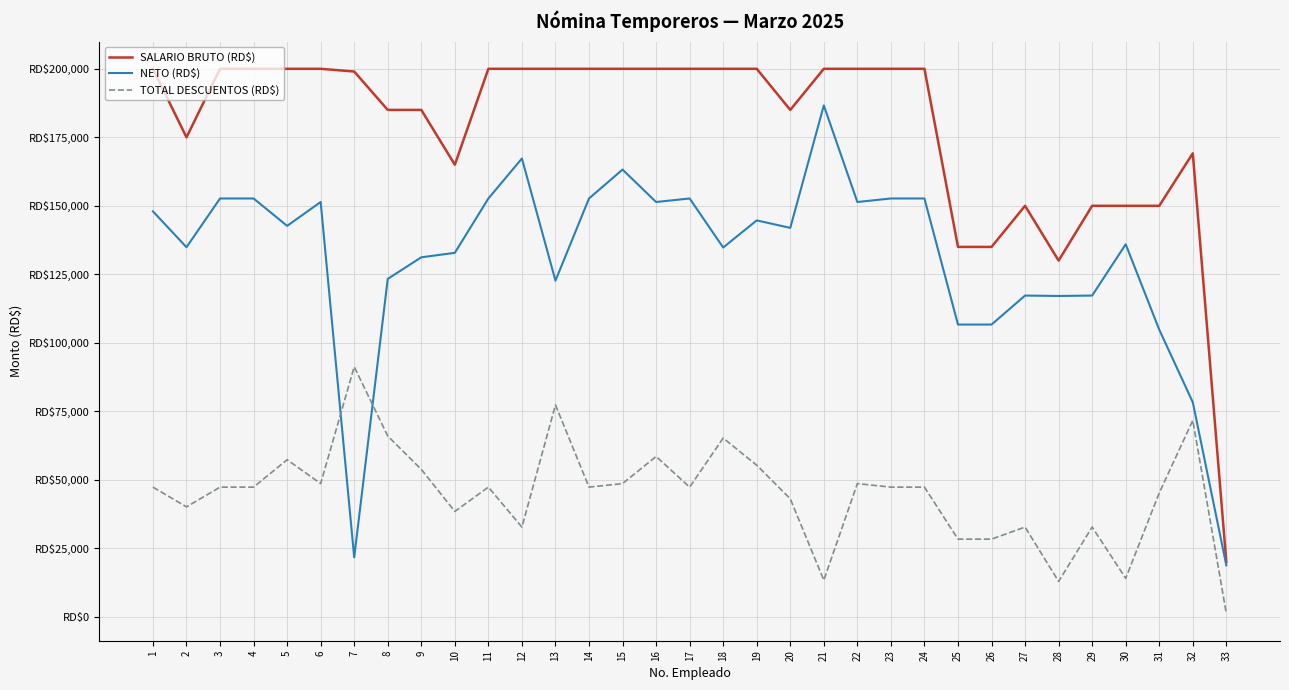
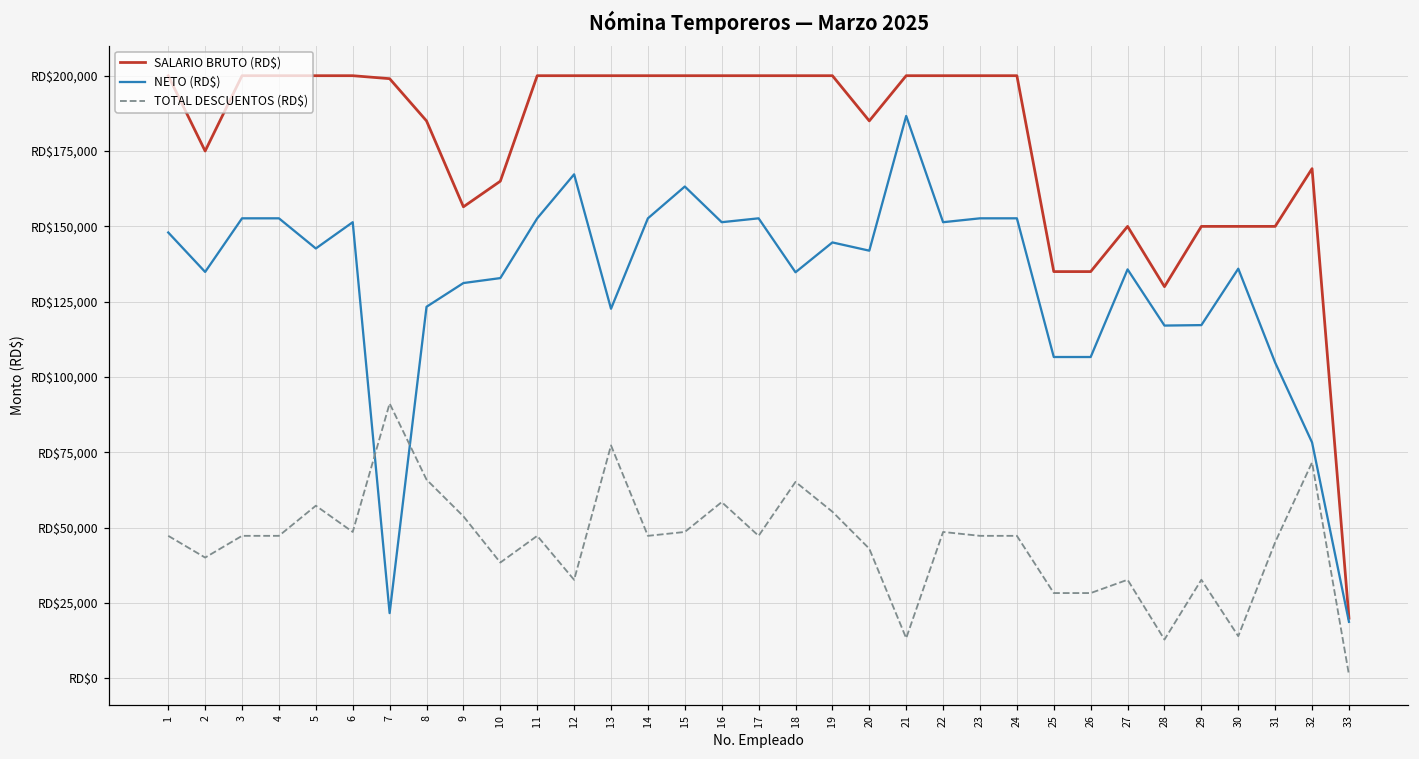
  {
    "SALARIO BRUTO (RD$)": {
      "2": "RD$175,000",
      "5": "RD$200,000",
      "6": "RD$200,000",
      "7": "RD$199,000",
      "8": "RD$185,000",
-     "9": "RD$185,000",
+     "9": "RD$156,000",
      "10": "RD$165,000",
      "11": "RD$200,000",
      "12": "RD$200,000",
      "13": "RD$200,000",
      "14": "RD$200,000",
      "15": "RD$200,000",
      "16": "RD$200,000",
      "17": "RD$200,000",
      "18": "RD$200,000",
      "19": "RD$200,000",
      "20": "RD$185,000",
      "21": "RD$200,000",
      "22": "RD$200,000",
      "23": "RD$200,000",
      "24": "RD$200,000",
      "25": "RD$135,000",
      "26": "RD$135,000",
      "27": "RD$150,000",
      "28": "RD$130,000",
      "29": "RD$150,000",
      "30": "RD$150,000",
      "31": "RD$150,000",
      "32": "RD$169,000",
      "33": "RD$20,000"
    },
    "NETO (RD$)": {
      "1": "RD$148,000",
      "2": "RD$135,000",
      "3": "RD$153,000",
      "4": "RD$153,000",
      "5": "RD$143,000",
      "6": "RD$151,000",
      "7": "RD$22,000",
      "8": "RD$123,000",
      "9": "RD$131,000",
      "10": "RD$133,000",
      "11": "RD$153,000",
      "12": "RD$167,000",
      "13": "RD$123,000",
      "14": "RD$153,000",
      "15": "RD$163,000",
      "16": "RD$151,000",
      "17": "RD$153,000",
      "18": "RD$135,000",
      "19": "RD$145,000",
      "20": "RD$142,000",
      "21": "RD$187,000",
      "22": "RD$151,000",
      "23": "RD$153,000",
      "24": "RD$153,000",
      "25": "RD$107,000",
      "26": "RD$107,000",
-     "27": "RD$117,000",
+     "27": "RD$136,000",
      "28": "RD$117,000",
      "29": "RD$117,000",
      "30": "RD$136,000",
      "31": "RD$105,000",
      "32": "RD$78,000",
      "33": "RD$19,000"
    },
    "TOTAL DESCUENTOS (RD$)": {
      "1": "RD$47,000",
      "2": "RD$40,000",
      "3": "RD$47,000",
      "4": "RD$47,000",
      "5": "RD$57,000",
      "6": "RD$49,000",
      "7": "RD$91,000",
      "8": "RD$66,000",
      "9": "RD$54,000",
      "10": "RD$38,000",
      "11": "RD$47,000",
      "12": "RD$33,000",
      "13": "RD$77,000",
      "14": "RD$47,000",
      "15": "RD$49,000",
      "16": "RD$59,000",
      "17": "RD$47,000",
      "18": "RD$65,000",
      "19": "RD$55,000",
      "20": "RD$43,000",
      "21": "RD$13,000",
      "22": "RD$49,000",
      "23": "RD$47,000",
      "24": "RD$47,000",
      "25": "RD$28,000",
      "26": "RD$28,000",
      "27": "RD$33,000",
      "28": "RD$13,000",
      "29": "RD$33,000",
      "30": "RD$14,000",
      "31": "RD$45,000",
      "32": "RD$72,000",
      "33": "RD$1,000"
    }
  }
